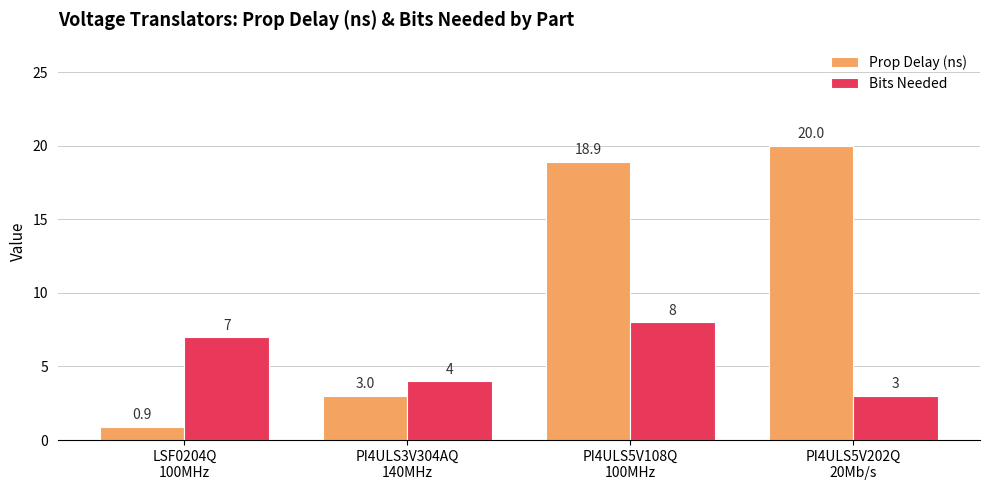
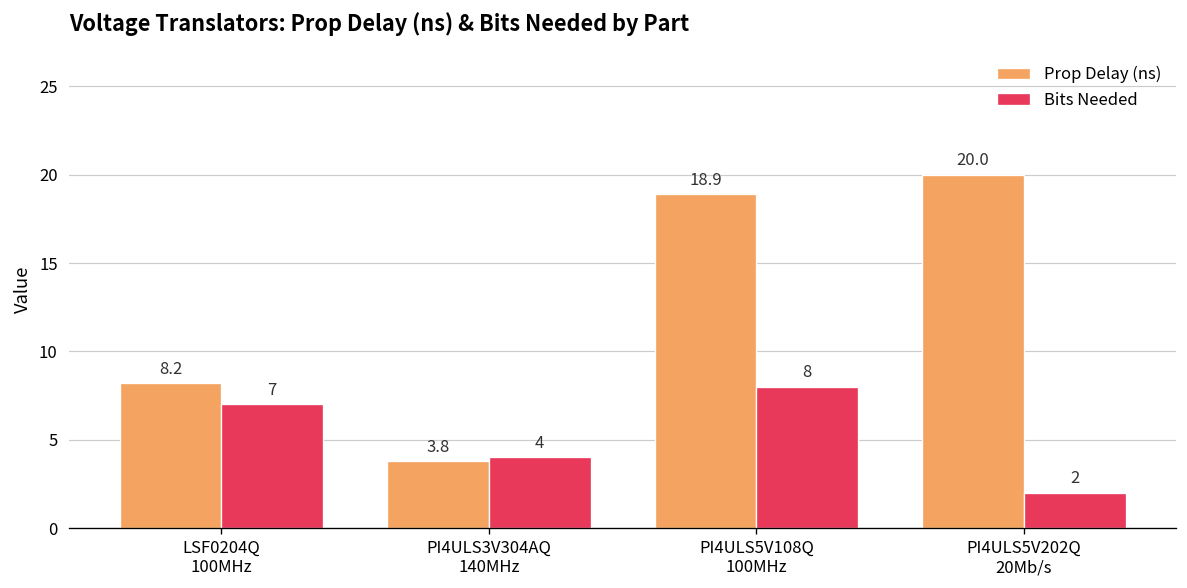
  {
    "Prop Delay (ns)": {
-     "LSF0204Q 100MHz": 0.9,
-     "PI4ULS3V304AQ 140MHz": 3.0,
+     "LSF0204Q 100MHz": 8.2,
+     "PI4ULS3V304AQ 140MHz": 3.8,
      "PI4ULS5V108Q 100MHz": 18.9,
      "PI4ULS5V202Q 20Mb/s": 20.0
    },
    "Bits Needed": {
      "LSF0204Q 100MHz": 7,
      "PI4ULS3V304AQ 140MHz": 4,
      "PI4ULS5V108Q 100MHz": 8,
-     "PI4ULS5V202Q 20Mb/s": 3
+     "PI4ULS5V202Q 20Mb/s": 2
    }
  }
